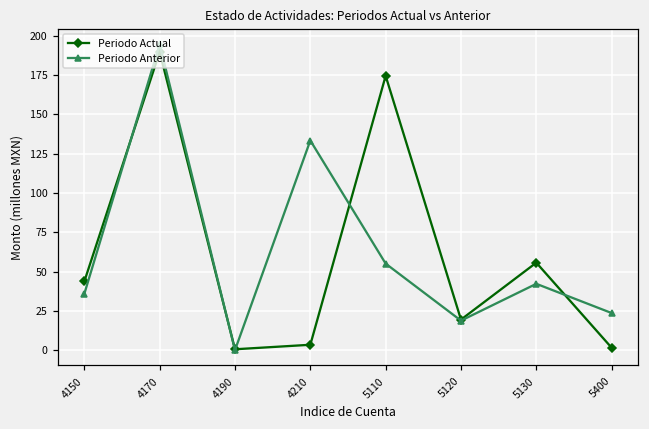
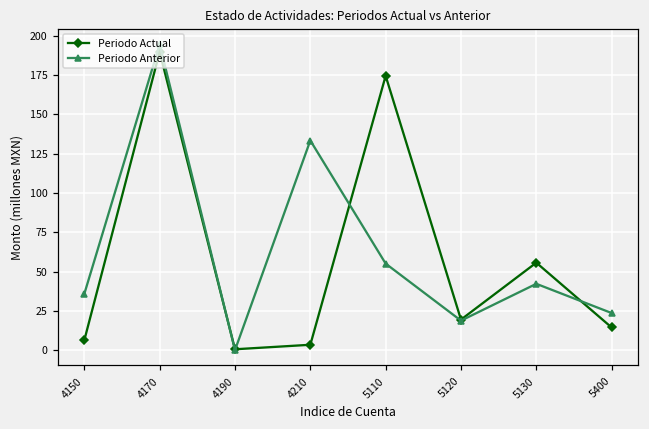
  {
    "Periodo Actual": {
-     "4150": 44,
+     "4150": 6,
      "4210": 4,
      "5110": 175,
      "5130": 56,
-     "5400": 2
+     "5400": 15
    },
    "Periodo Anterior": {
      "4150": 36,
      "4210": 133,
      "5110": 55,
      "5130": 42,
      "5400": 24
    }
  }
